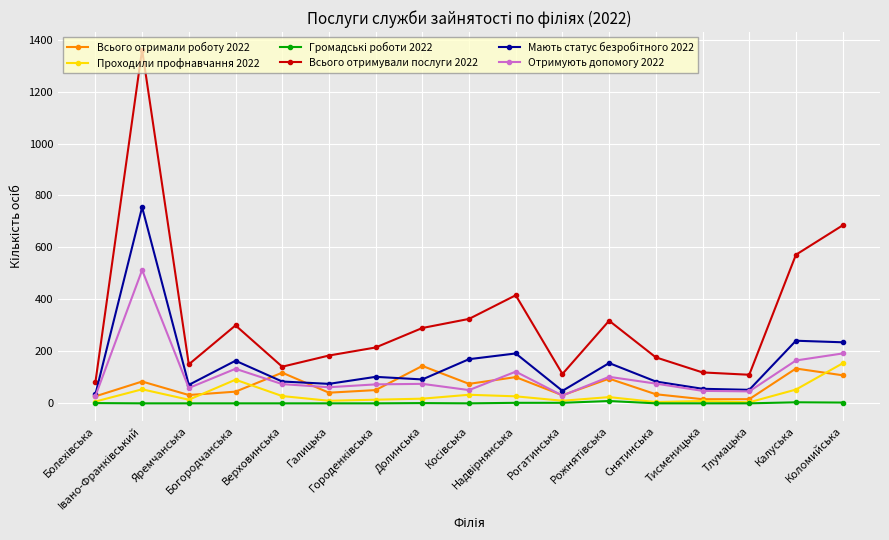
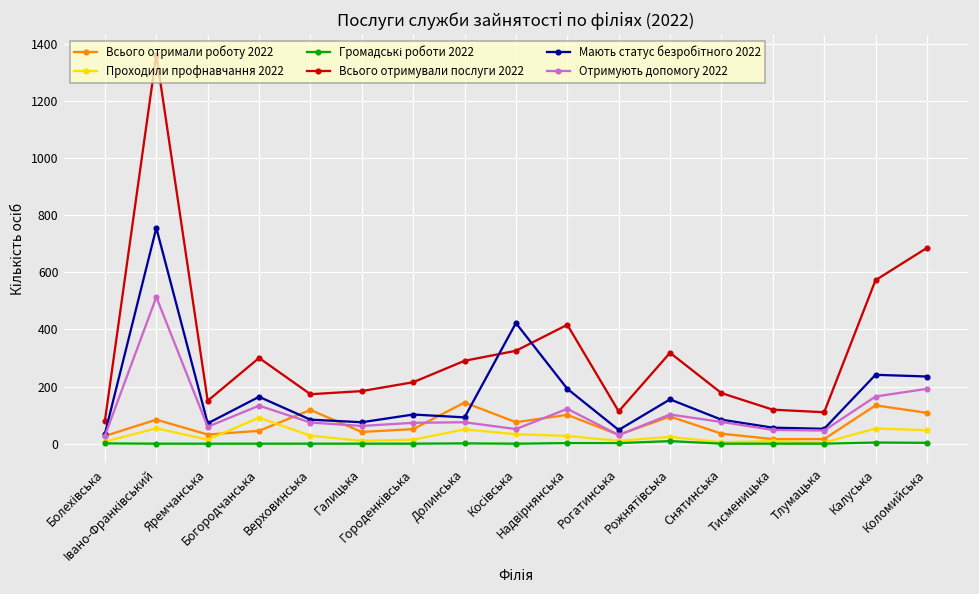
  {
    "Всього отримали роботу 2022": {
      "Івано-Франківський": 80,
      "Яремчанська": 30,
      "Богородчанська": 50,
      "Верховинська": 120,
      "Галицька": 40,
      "Городенківська": 50,
      "Долинська": 140,
      "Косівська": 80,
      "Надвірнянська": 100,
      "Снятинська": 40,
      "Тлумацька": 20,
      "Калуська": 130,
      "Коломийська": 110
    },
    "Проходили профнавчання 2022": {
      "Івано-Франківський": 50,
      "Яремчанська": 10,
      "Богородчанська": 90,
      "Верховинська": 30,
      "Галицька": 10,
      "Городенківська": 10,
-     "Долинська": 20,
+     "Долинська": 50,
      "Косівська": 30,
      "Надвірнянська": 30,
      "Рожнятівська": 20,
      "Калуська": 50,
-     "Коломийська": 150
+     "Коломийська": 50
    },
    "Громадські роботи 2022": {
      "Івано-Франківський": 0,
      "Яремчанська": 0,
      "Богородчанська": 0,
      "Верховинська": 0,
      "Галицька": 0,
      "Городенківська": 0,
      "Долинська": 0,
      "Косівська": 0,
      "Надвірнянська": 0,
      "Рожнятівська": 10,
      "Калуська": 0,
      "Коломийська": 0
    },
    "Всього отримували послуги 2022": {
      "Болехівська": 80,
      "Яремчанська": 150,
      "Богородчанська": 300,
-     "Верховинська": 140,
+     "Верховинська": 170,
      "Галицька": 180,
      "Городенківська": 220,
      "Долинська": 290,
      "Косівська": 330,
      "Надвірнянська": 420,
      "Рогатинська": 110,
      "Рожнятівська": 320,
      "Снятинська": 180,
      "Тисменицька": 120,
      "Тлумацька": 110,
      "Калуська": 570,
      "Коломийська": 690
    },
    "Мають статус безробітного 2022": {
      "Івано-Франківський": 760,
      "Яремчанська": 70,
      "Богородчанська": 160,
      "Верховинська": 80,
      "Галицька": 80,
      "Городенківська": 100,
      "Долинська": 90,
-     "Косівська": 170,
+     "Косівська": 420,
      "Надвірнянська": 190,
      "Рогатинська": 50,
      "Рожнятівська": 160,
      "Калуська": 240,
      "Коломийська": 240
    },
    "Отримують допомогу 2022": {
      "Івано-Франківський": 510,
      "Яремчанська": 60,
      "Богородчанська": 130,
      "Верховинська": 70,
      "Галицька": 60,
      "Городенківська": 70,
      "Долинська": 80,
      "Косівська": 50,
      "Надвірнянська": 120,
      "Калуська": 170,
      "Коломийська": 190
    }
  }
